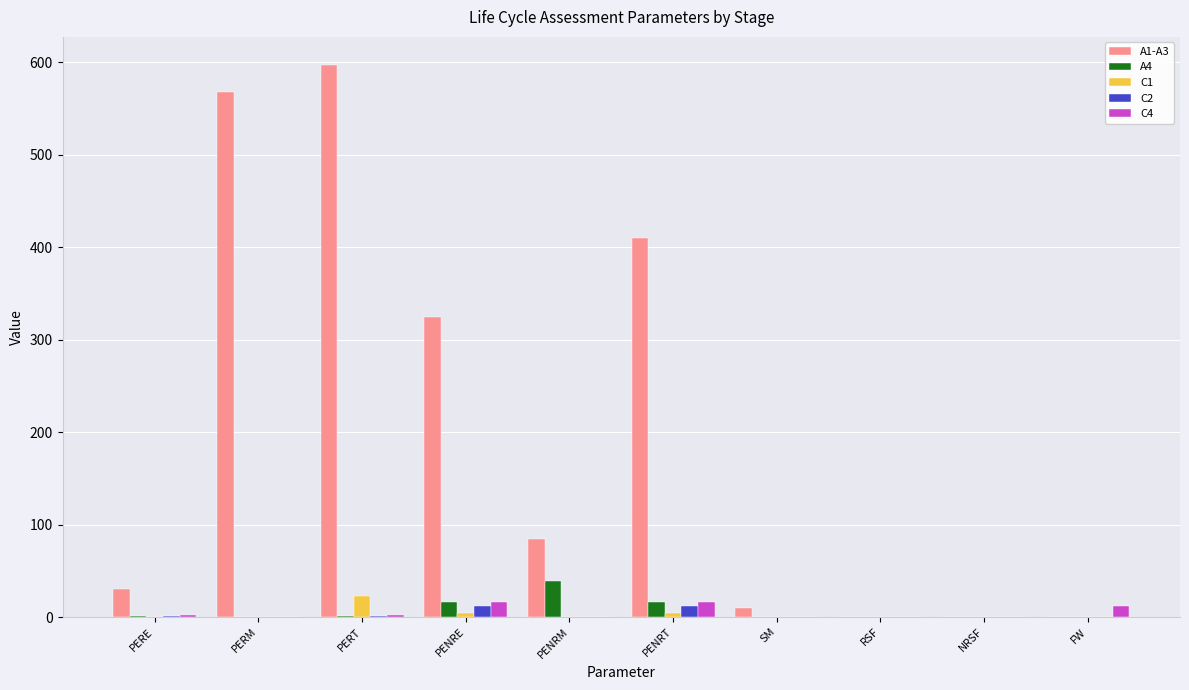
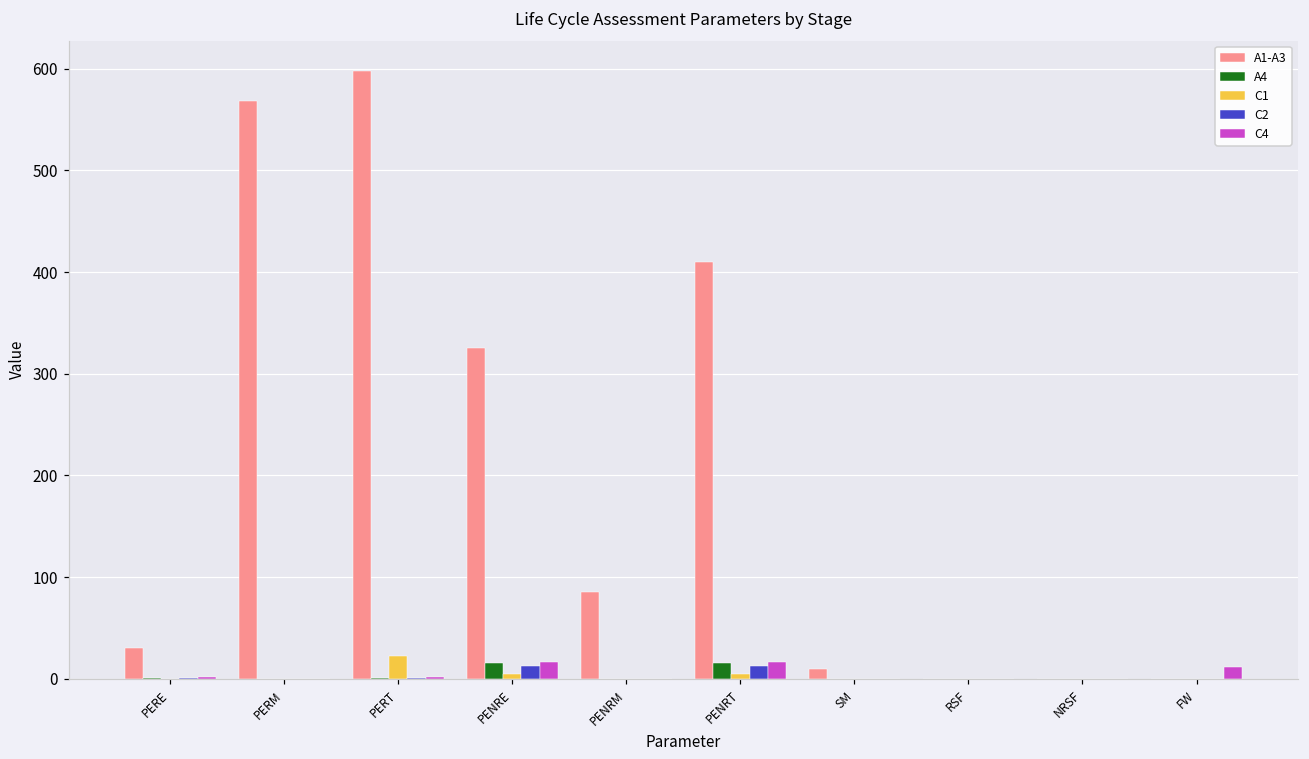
  {
    "A1-A3": {
      "PERE": 30,
      "PERM": 570,
      "PERT": 600,
      "PENRE": 320,
      "PENRM": 80,
      "PENRT": 410,
      "SM": 10,
      "RSF": 0,
      "NRSF": 0
    },
    "A4": {
      "PERM": 0,
      "PENRE": 20,
-     "PENRM": 40,
+     "PENRM": 0,
      "PENRT": 20,
      "SM": 0,
      "RSF": 0,
      "NRSF": 0
    },
    "C1": {
      "PERM": 0,
      "PERT": 20,
      "PENRE": 0,
      "PENRM": 0,
      "PENRT": 0,
      "SM": 0,
      "RSF": 0,
      "NRSF": 0
    },
    "C2": {
      "PERM": 0,
      "PENRE": 10,
      "PENRM": 0,
      "PENRT": 10,
      "SM": 0,
      "RSF": 0,
      "NRSF": 0
    },
    "C4": {
      "PERM": 0,
      "PENRE": 20,
      "PENRM": 0,
      "PENRT": 20,
      "SM": 0,
      "RSF": 0,
      "NRSF": 0,
      "FW": 10
    }
  }
